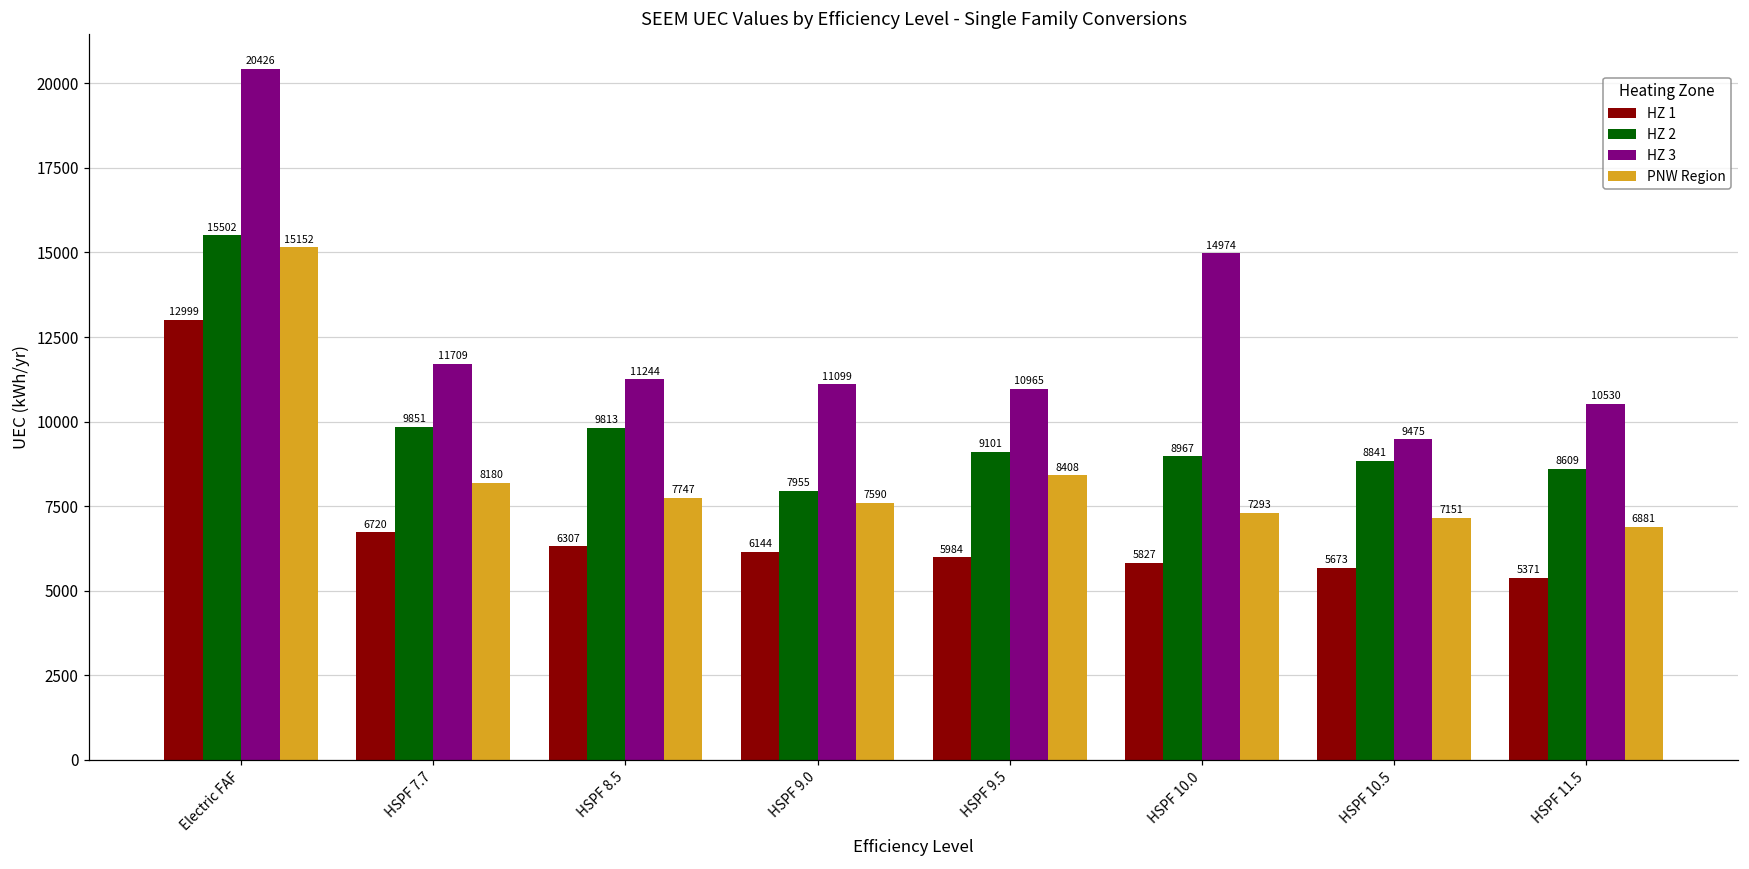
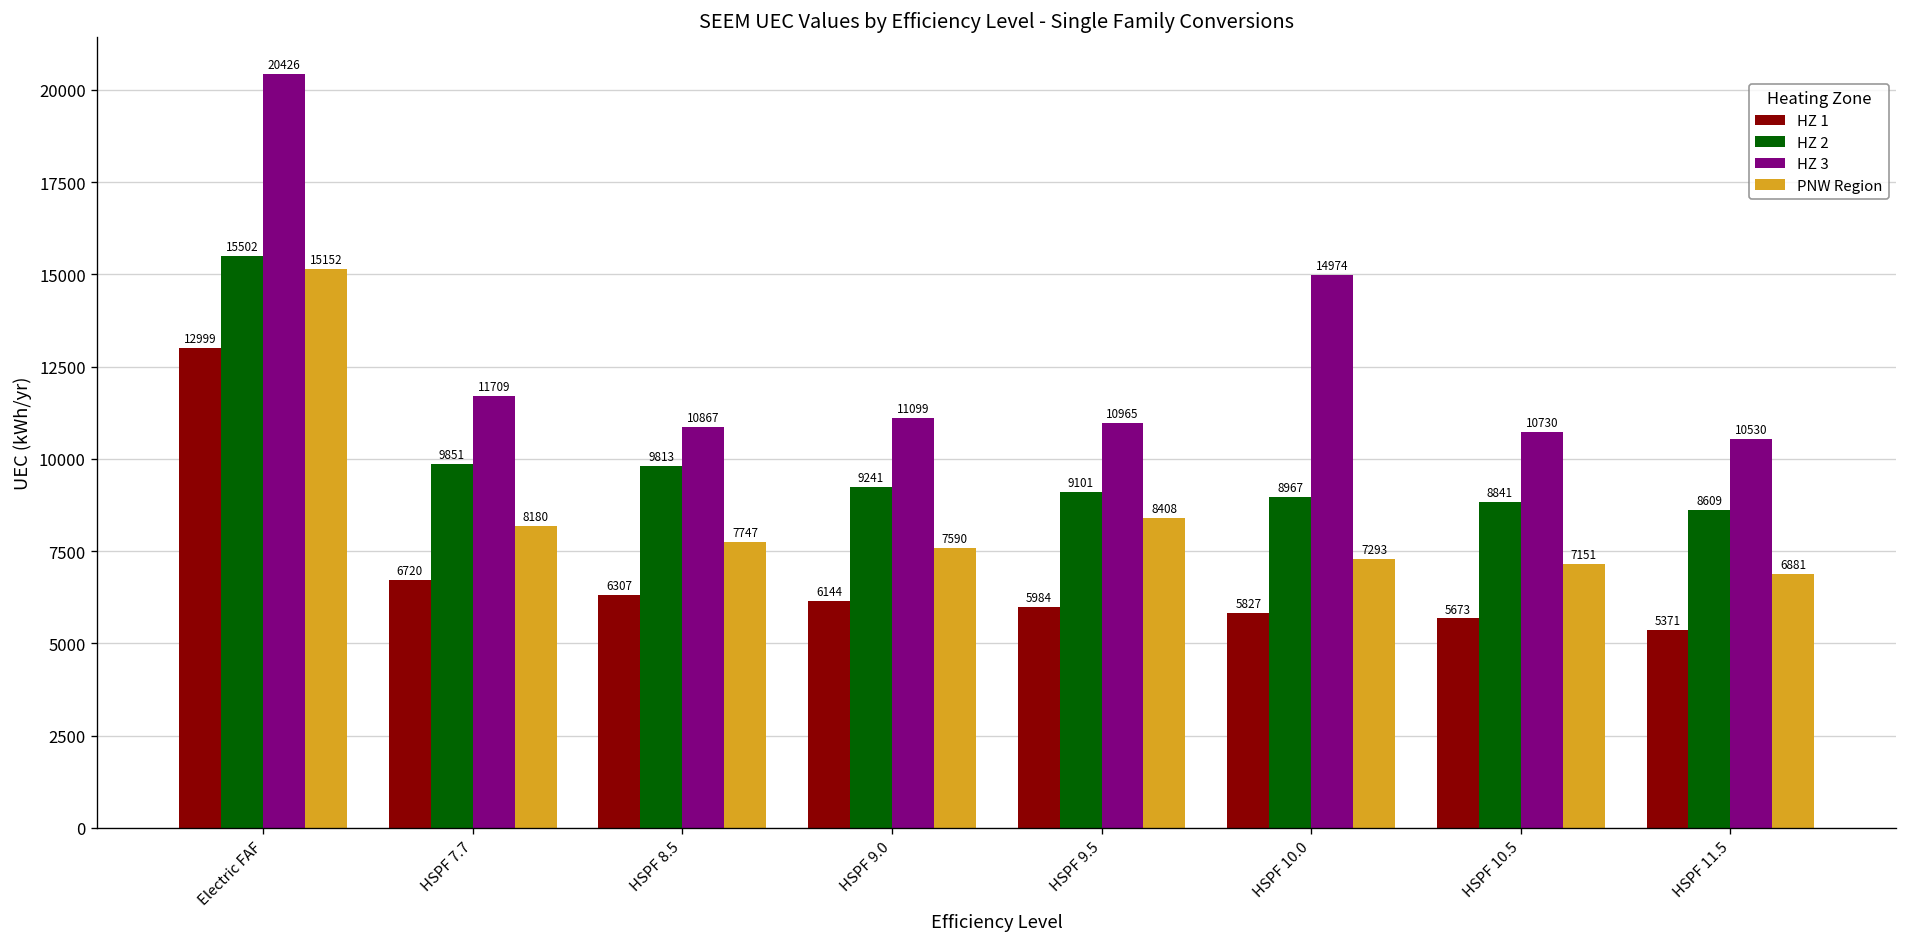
  {
    "HZ 1": {
      "Electric FAF": 12999,
      "HSPF 7.7": 6720,
      "HSPF 8.5": 6307,
      "HSPF 9.0": 6144,
      "HSPF 9.5": 5984,
      "HSPF 10.0": 5827,
      "HSPF 10.5": 5673,
      "HSPF 11.5": 5371
    },
    "HZ 2": {
      "Electric FAF": 15502,
      "HSPF 7.7": 9851,
      "HSPF 8.5": 9813,
-     "HSPF 9.0": 7955,
+     "HSPF 9.0": 9241,
      "HSPF 9.5": 9101,
      "HSPF 10.0": 8967,
      "HSPF 10.5": 8841,
      "HSPF 11.5": 8609
    },
    "HZ 3": {
      "Electric FAF": 20426,
      "HSPF 7.7": 11709,
-     "HSPF 8.5": 11244,
+     "HSPF 8.5": 10867,
      "HSPF 9.0": 11099,
      "HSPF 9.5": 10965,
      "HSPF 10.0": 14974,
-     "HSPF 10.5": 9475,
+     "HSPF 10.5": 10730,
      "HSPF 11.5": 10530
    },
    "PNW Region": {
      "Electric FAF": 15152,
      "HSPF 7.7": 8180,
      "HSPF 8.5": 7747,
      "HSPF 9.0": 7590,
      "HSPF 9.5": 8408,
      "HSPF 10.0": 7293,
      "HSPF 10.5": 7151,
      "HSPF 11.5": 6881
    }
  }
